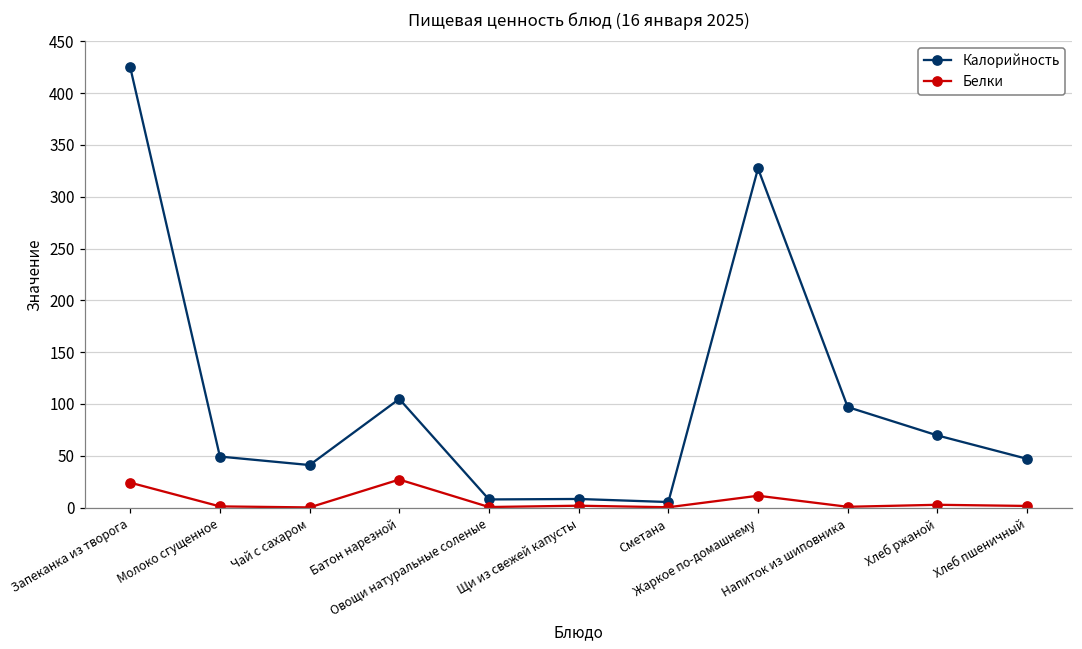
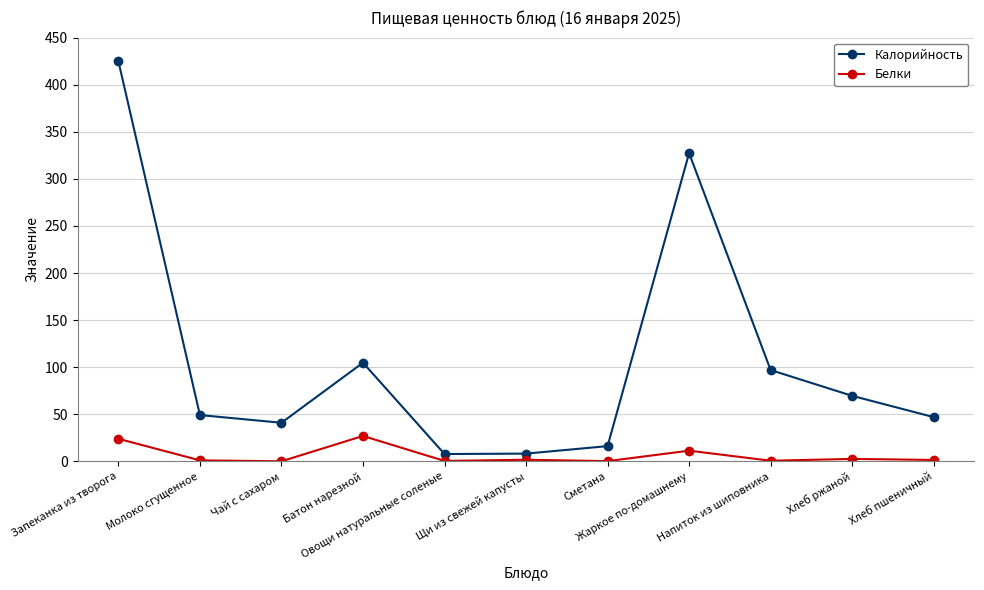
  {
    "Калорийность": {
      "Запеканка из творога": 420,
      "Молоко сгущенное": 50,
      "Чай с сахаром": 40,
      "Батон нарезной": 100,
      "Овощи натуральные соленые": 10,
      "Щи из свежей капусты": 10,
-     "Сметана": 10,
+     "Сметана": 20,
      "Жаркое по-домашнему": 330,
      "Напиток из шиповника": 100,
      "Хлеб ржаной": 70,
      "Хлеб пшеничный": 50
    },
    "Белки": {
      "Запеканка из творога": 20,
      "Молоко сгущенное": 0,
      "Чай с сахаром": 0,
      "Батон нарезной": 30,
      "Овощи натуральные соленые": 0,
      "Щи из свежей капусты": 0,
      "Сметана": 0,
      "Жаркое по-домашнему": 10,
      "Напиток из шиповника": 0,
      "Хлеб ржаной": 0,
      "Хлеб пшеничный": 0
    }
  }
